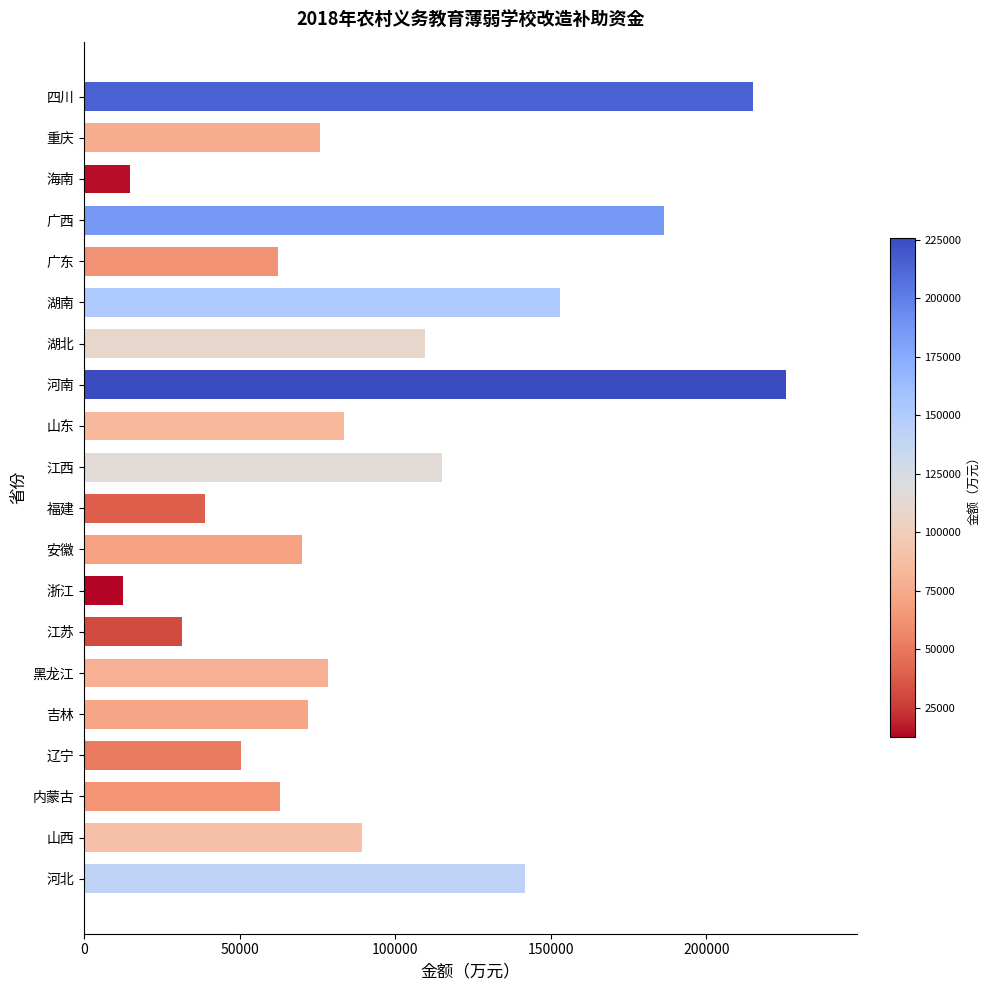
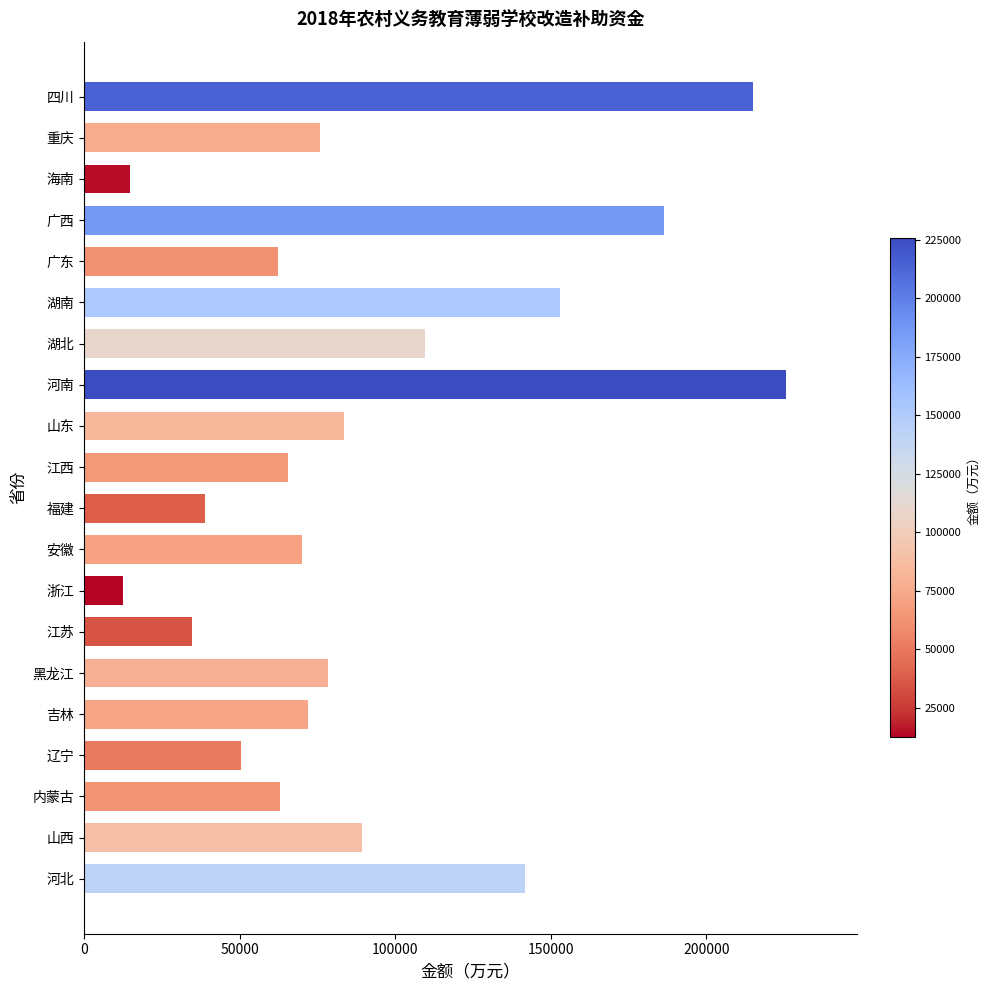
  {
    "四川": 215000,
    "重庆": 76000,
    "海南": 15000,
    "广西": 186000,
    "广东": 62000,
    "湖南": 153000,
    "湖北": 110000,
    "河南": 226000,
    "山东": 84000,
-   "江西": 115000,
+   "江西": 65000,
    "福建": 39000,
    "安徽": 70000,
    "浙江": 12000,
-   "江苏": 32000,
+   "江苏": 35000,
    "黑龙江": 79000,
    "吉林": 72000,
    "辽宁": 50000,
    "内蒙古": 63000,
    "山西": 89000,
    "河北": 142000
  }
